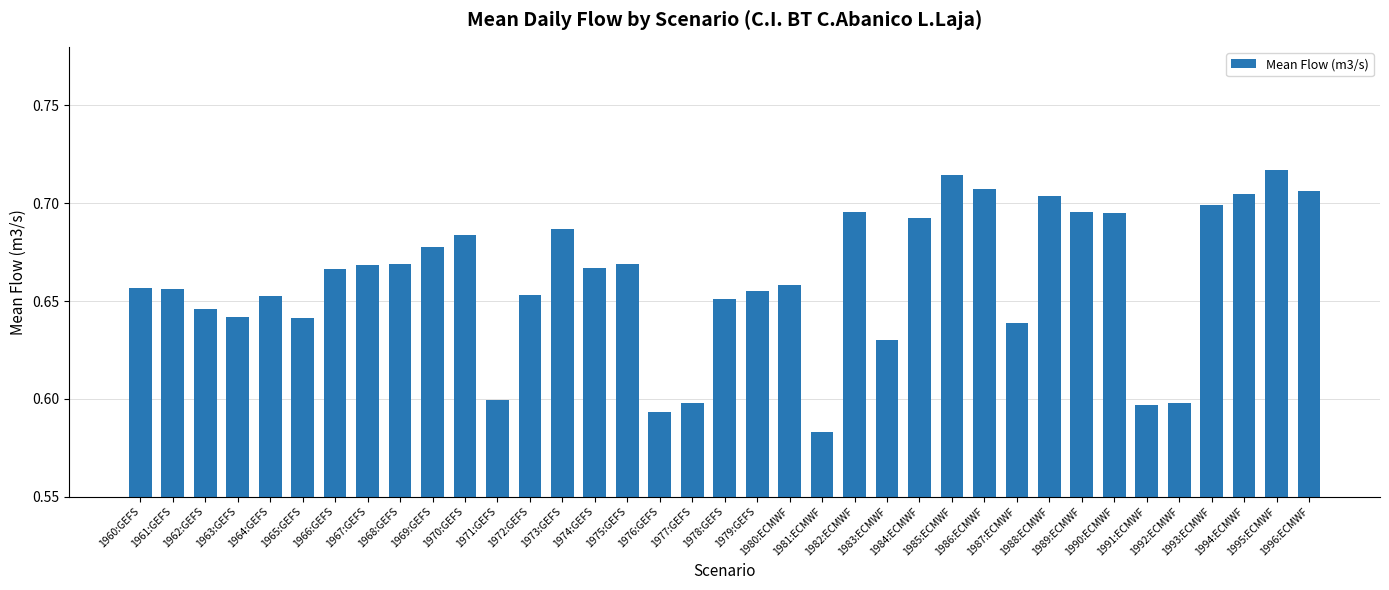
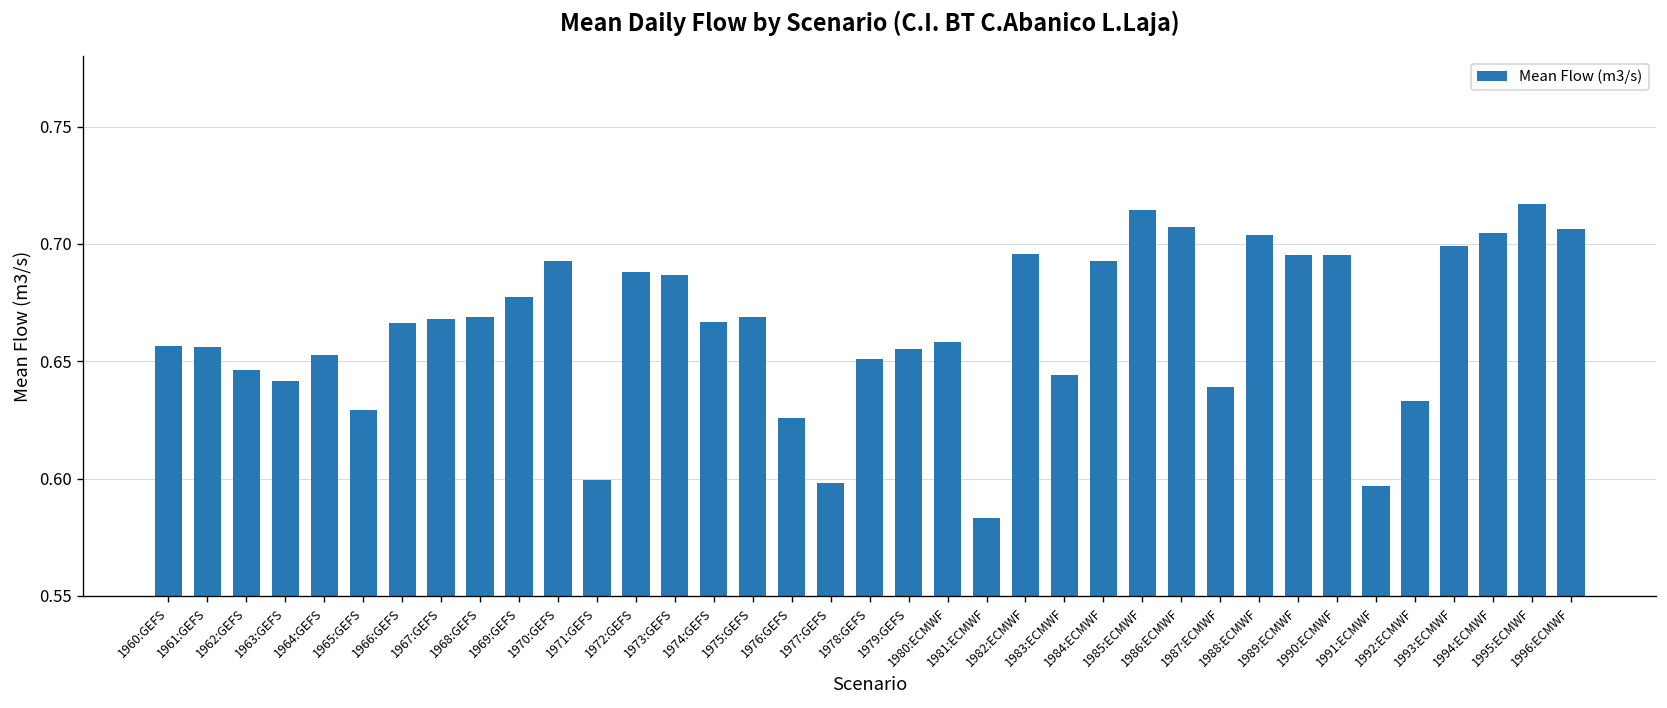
  {
    "1960:GEFS": 0.657,
    "1961:GEFS": 0.656,
    "1962:GEFS": 0.646,
    "1963:GEFS": 0.642,
    "1964:GEFS": 0.653,
-   "1965:GEFS": 0.641,
+   "1965:GEFS": 0.629,
    "1966:GEFS": 0.666,
    "1967:GEFS": 0.668,
    "1968:GEFS": 0.669,
    "1969:GEFS": 0.678,
-   "1970:GEFS": 0.684,
+   "1970:GEFS": 0.693,
    "1971:GEFS": 0.599,
-   "1972:GEFS": 0.653,
+   "1972:GEFS": 0.688,
    "1973:GEFS": 0.687,
    "1974:GEFS": 0.667,
    "1975:GEFS": 0.669,
-   "1976:GEFS": 0.593,
+   "1976:GEFS": 0.626,
    "1977:GEFS": 0.598,
    "1978:GEFS": 0.651,
    "1979:GEFS": 0.655,
    "1980:ECMWF": 0.658,
    "1981:ECMWF": 0.583,
    "1982:ECMWF": 0.696,
-   "1983:ECMWF": 0.630,
+   "1983:ECMWF": 0.644,
    "1984:ECMWF": 0.693,
    "1985:ECMWF": 0.714,
    "1986:ECMWF": 0.707,
    "1987:ECMWF": 0.639,
    "1988:ECMWF": 0.704,
    "1989:ECMWF": 0.695,
    "1990:ECMWF": 0.695,
    "1991:ECMWF": 0.597,
-   "1992:ECMWF": 0.598,
+   "1992:ECMWF": 0.633,
    "1993:ECMWF": 0.699,
    "1994:ECMWF": 0.705,
    "1995:ECMWF": 0.717,
    "1996:ECMWF": 0.706
  }
